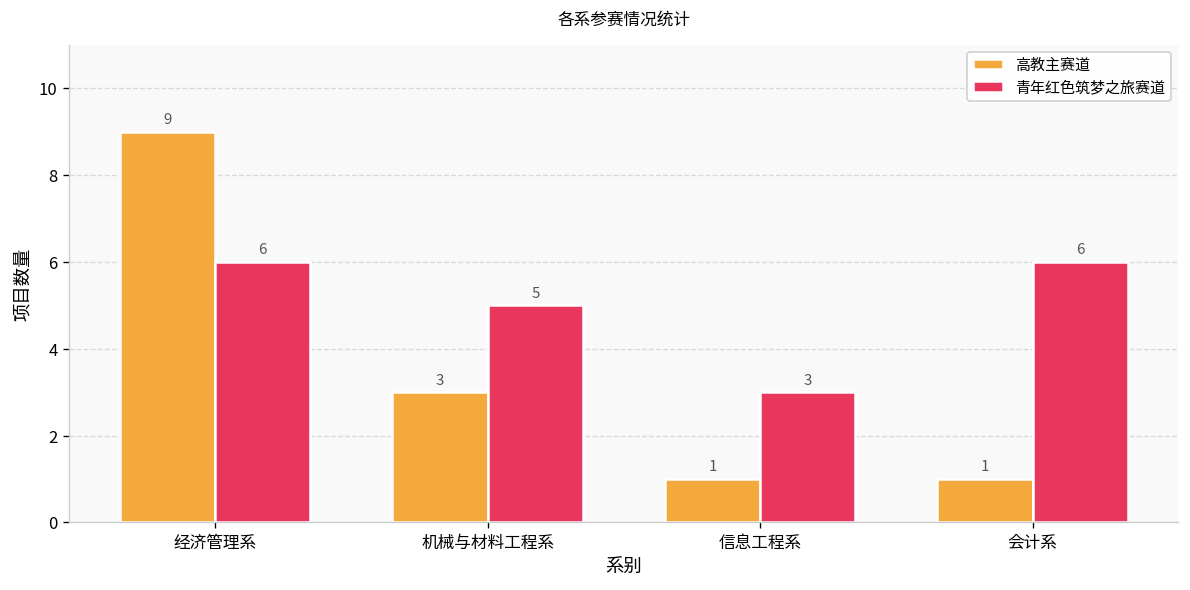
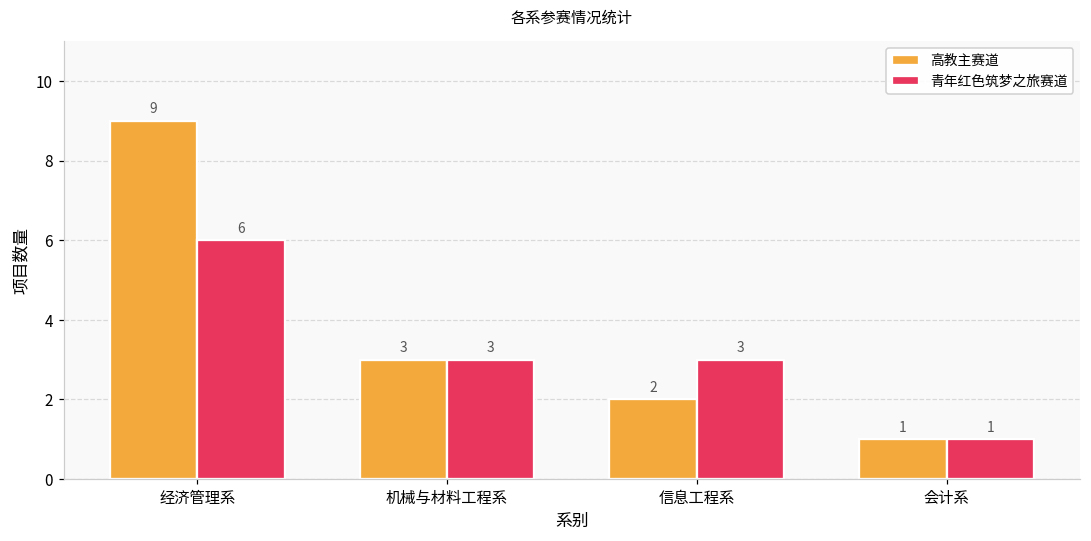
  {
    "高教主赛道": {
      "经济管理系": 9,
      "机械与材料工程系": 3,
-     "信息工程系": 1,
+     "信息工程系": 2,
      "会计系": 1
    },
    "青年红色筑梦之旅赛道": {
      "经济管理系": 6,
-     "机械与材料工程系": 5,
+     "机械与材料工程系": 3,
      "信息工程系": 3,
-     "会计系": 6
+     "会计系": 1
    }
  }
